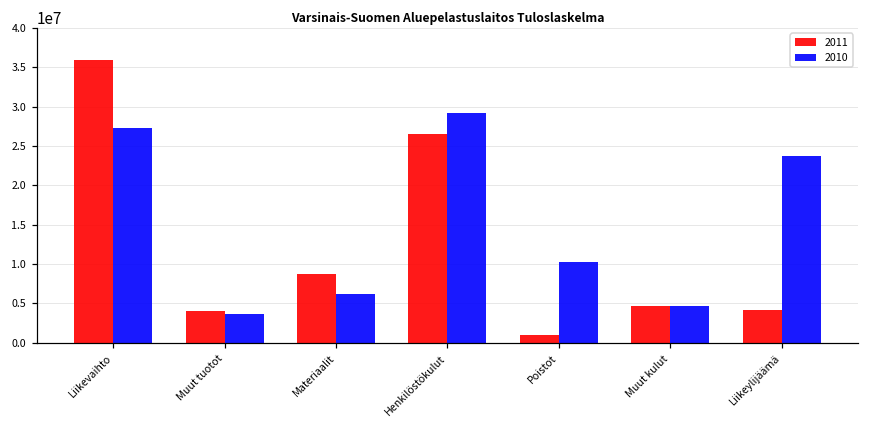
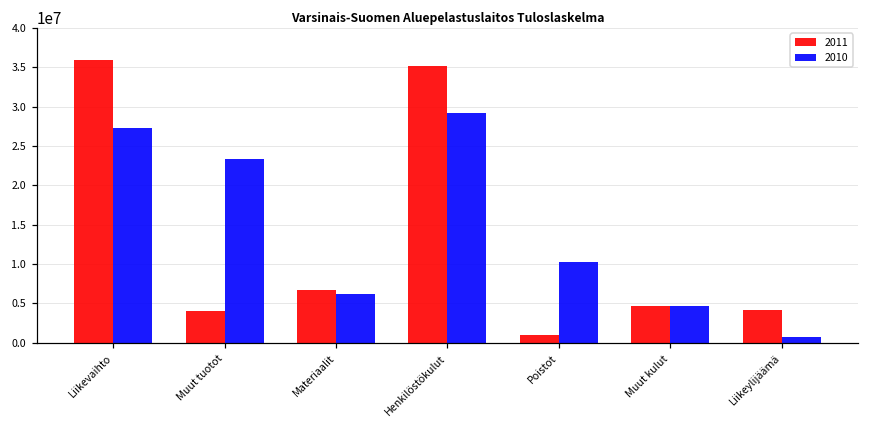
  {
    "2011": {
      "Liikevaihto": 36000000,
      "Muut tuotot": 4000000,
-     "Materiaalit": 9000000,
-     "Henkilöstökulut": 27000000,
+     "Materiaalit": 7000000,
+     "Henkilöstökulut": 35000000,
      "Poistot": 1000000,
      "Muut kulut": 5000000,
      "Liikeylijäämä": 4000000
    },
    "2010": {
      "Liikevaihto": 27000000,
-     "Muut tuotot": 4000000,
+     "Muut tuotot": 23000000,
      "Materiaalit": 6000000,
      "Henkilöstökulut": 29000000,
      "Poistot": 10000000,
      "Muut kulut": 5000000,
-     "Liikeylijäämä": 24000000
+     "Liikeylijäämä": 1000000
    }
  }
